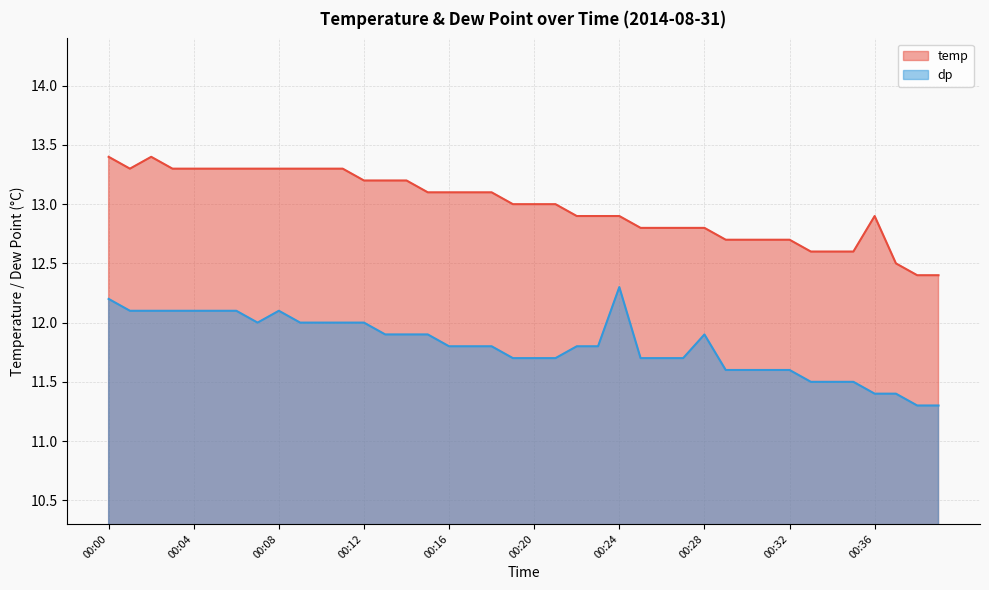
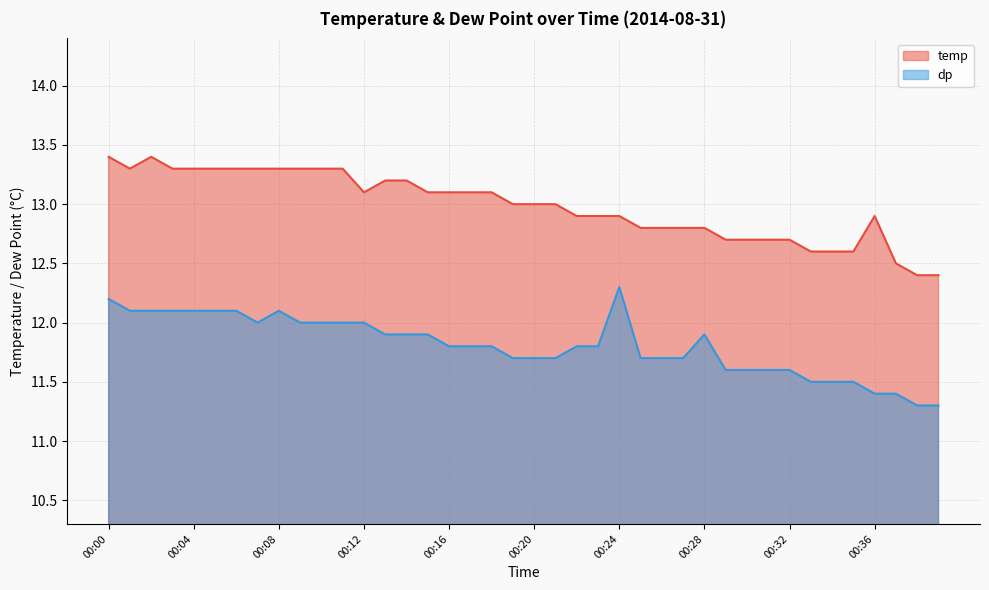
  {
    "temp": {
      "00:00": 13.4,
      "00:04": 13.3,
      "00:08": 13.3,
-     "00:12": 13.2,
+     "00:12": 13.1,
      "00:16": 13.1,
      "00:20": 13.0,
      "00:24": 12.9,
      "00:28": 12.8,
      "00:32": 12.7,
      "00:36": 12.9
    },
    "dp": {
      "00:00": 12.2,
      "00:04": 12.1,
      "00:08": 12.1,
      "00:12": 12.0,
      "00:16": 11.8,
      "00:20": 11.7,
      "00:24": 12.3,
      "00:28": 11.9,
      "00:32": 11.6,
      "00:36": 11.4
    }
  }
